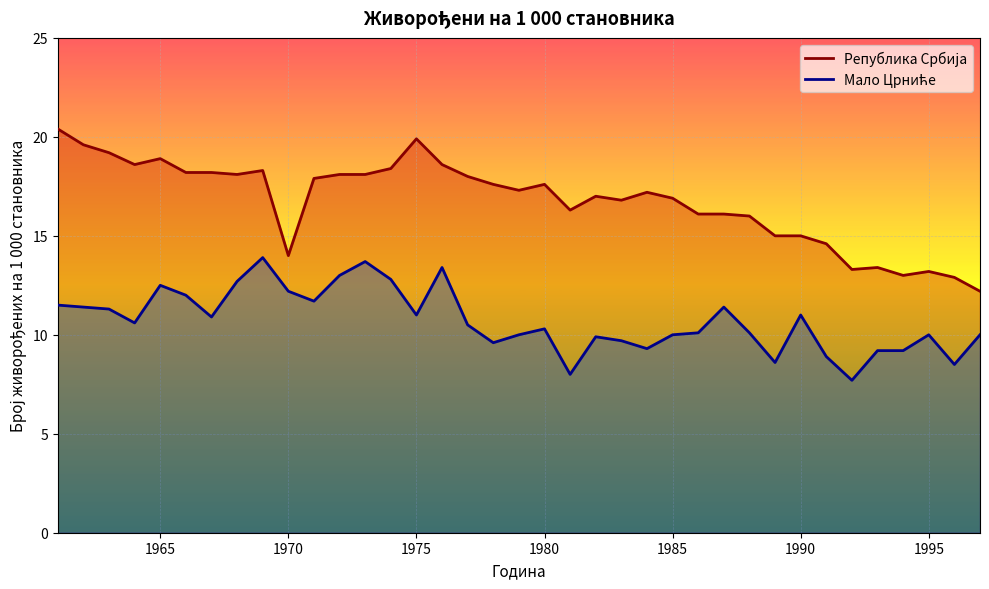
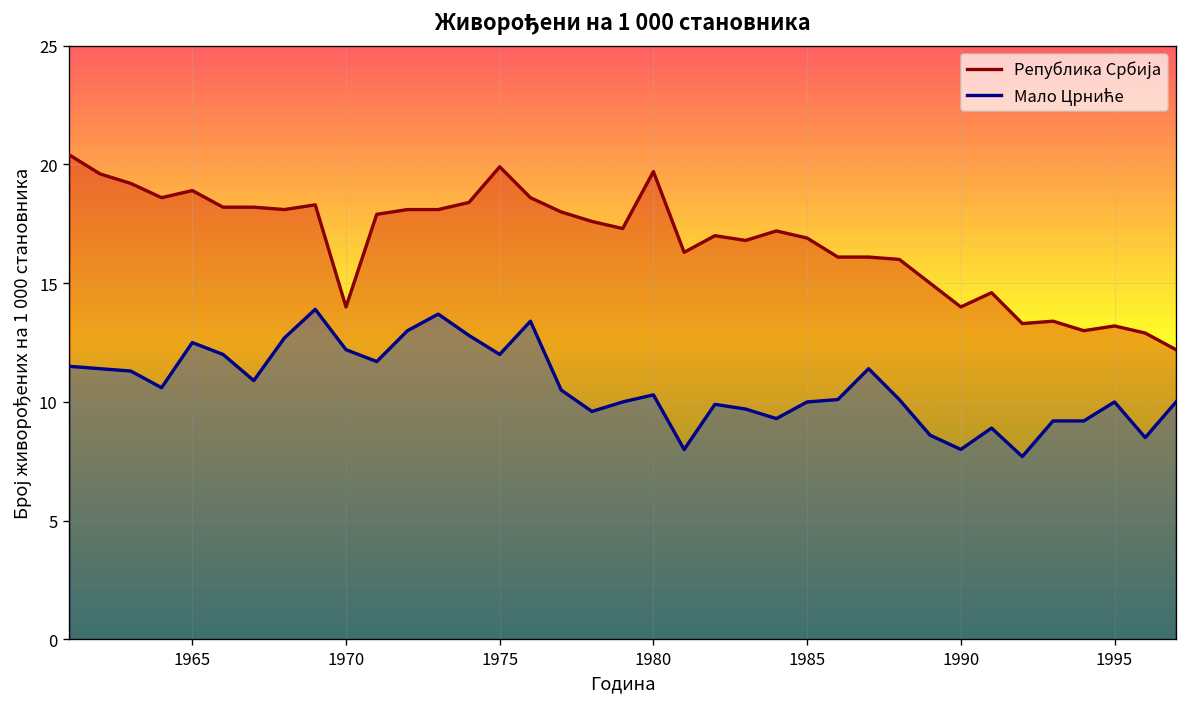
  {
    "Република Србија": {
      "1965": 18.9,
      "1970": 14.0,
      "1975": 19.9,
-     "1980": 17.6,
+     "1980": 19.7,
      "1985": 16.9,
-     "1990": 15,
+     "1990": 14,
      "1995": 13.2
    },
    "Мало Црниће": {
      "1965": 12.5,
      "1970": 12.2,
-     "1975": 11,
+     "1975": 12,
      "1980": 10.3,
      "1985": 10,
-     "1990": 11,
+     "1990": 8,
      "1995": 10
    }
  }
